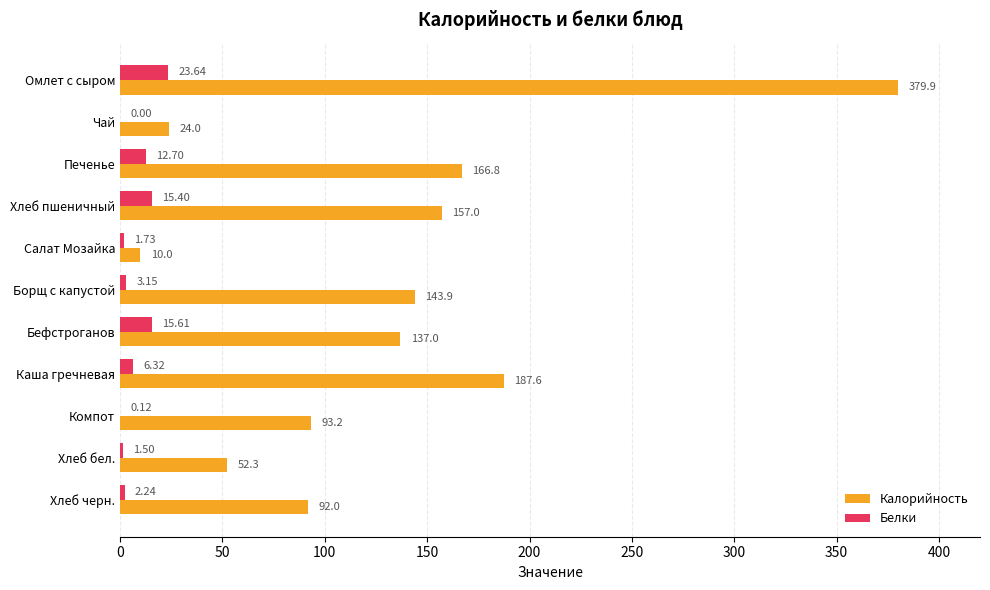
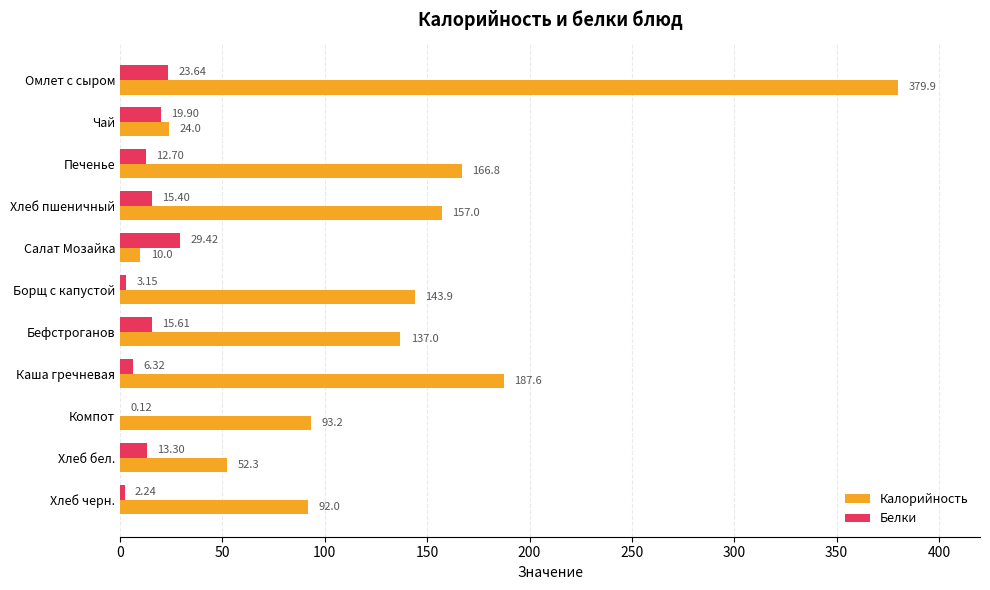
  {
    "Калорийность": {
      "Омлет с сыром": 379.9,
      "Чай": 24.0,
      "Печенье": 166.8,
      "Хлеб пшеничный": 157.0,
      "Салат Мозайка": 10.0,
      "Борщ с капустой": 143.9,
      "Бефстроганов": 137.0,
      "Каша гречневая": 187.6,
      "Компот": 93.2,
      "Хлеб бел.": 52.3,
      "Хлеб черн.": 92.0
    },
    "Белки": {
      "Омлет с сыром": 23.64,
-     "Чай": 0.00,
+     "Чай": 19.90,
      "Печенье": 12.70,
      "Хлеб пшеничный": 15.40,
-     "Салат Мозайка": 1.73,
+     "Салат Мозайка": 29.42,
      "Борщ с капустой": 3.15,
      "Бефстроганов": 15.61,
      "Каша гречневая": 6.32,
      "Компот": 0.12,
-     "Хлеб бел.": 1.50,
+     "Хлеб бел.": 13.30,
      "Хлеб черн.": 2.24
    }
  }
